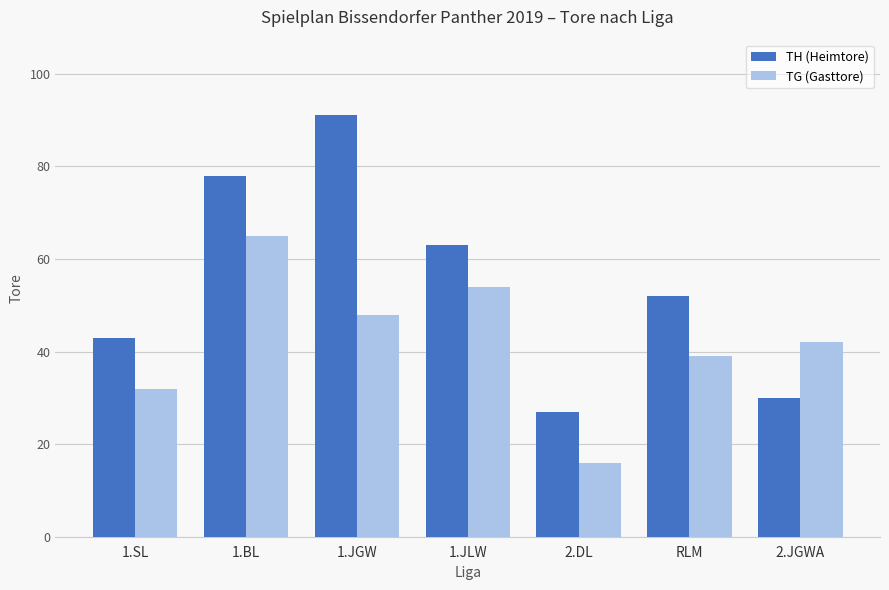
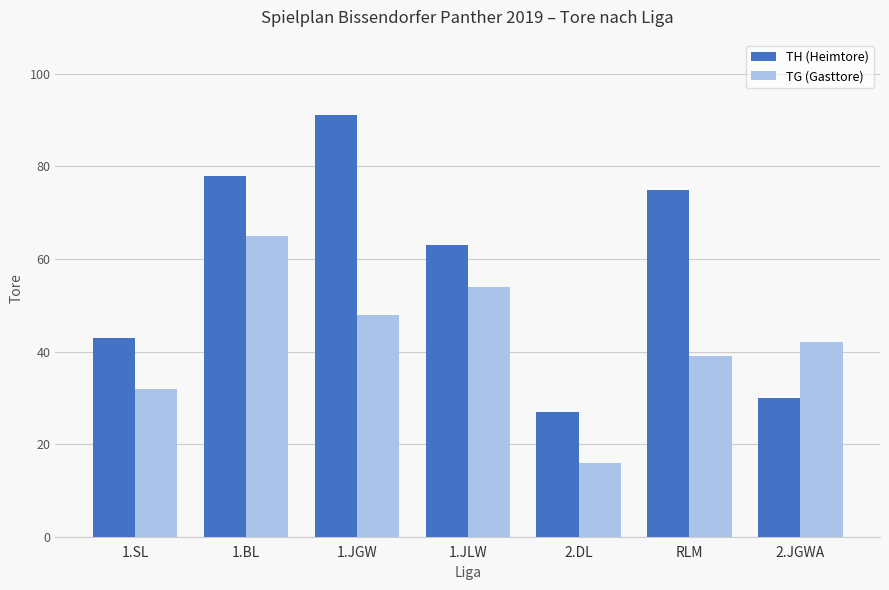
  {
    "TH (Heimtore)": {
      "1.SL": 43,
      "1.BL": 78,
      "1.JGW": 91,
      "1.JLW": 63,
      "2.DL": 27,
-     "RLM": 52,
+     "RLM": 75,
      "2.JGWA": 30
    },
    "TG (Gasttore)": {
      "1.SL": 32,
      "1.BL": 65,
      "1.JGW": 48,
      "1.JLW": 54,
      "2.DL": 16,
      "RLM": 39,
      "2.JGWA": 42
    }
  }
